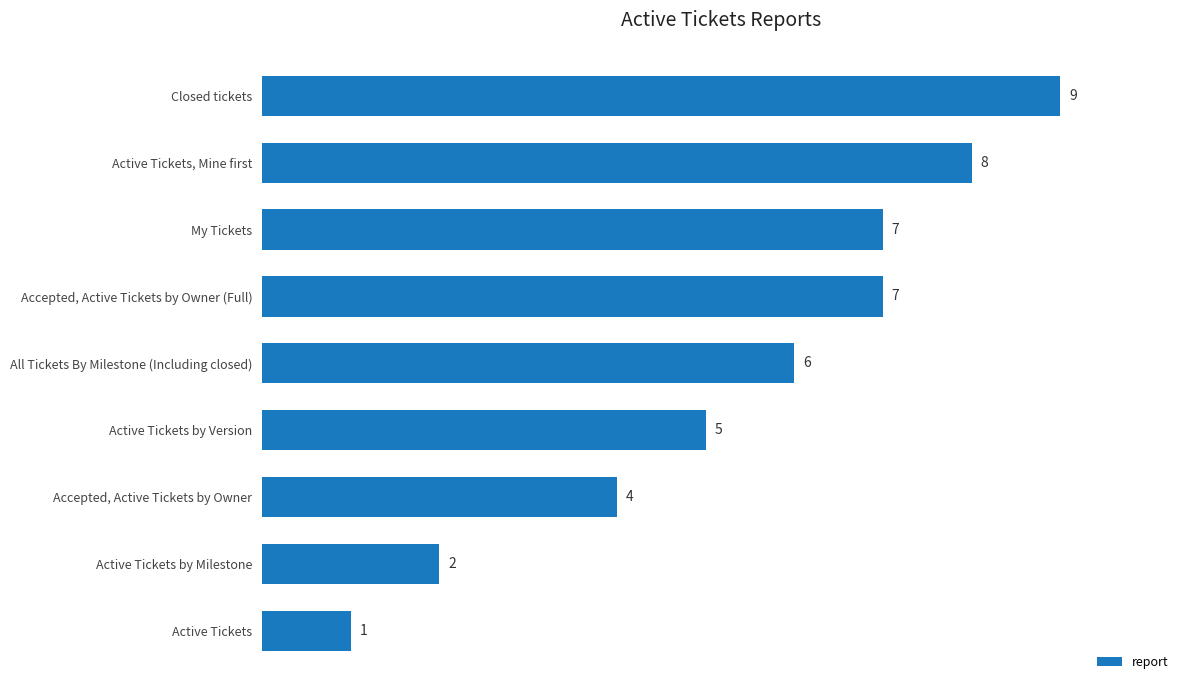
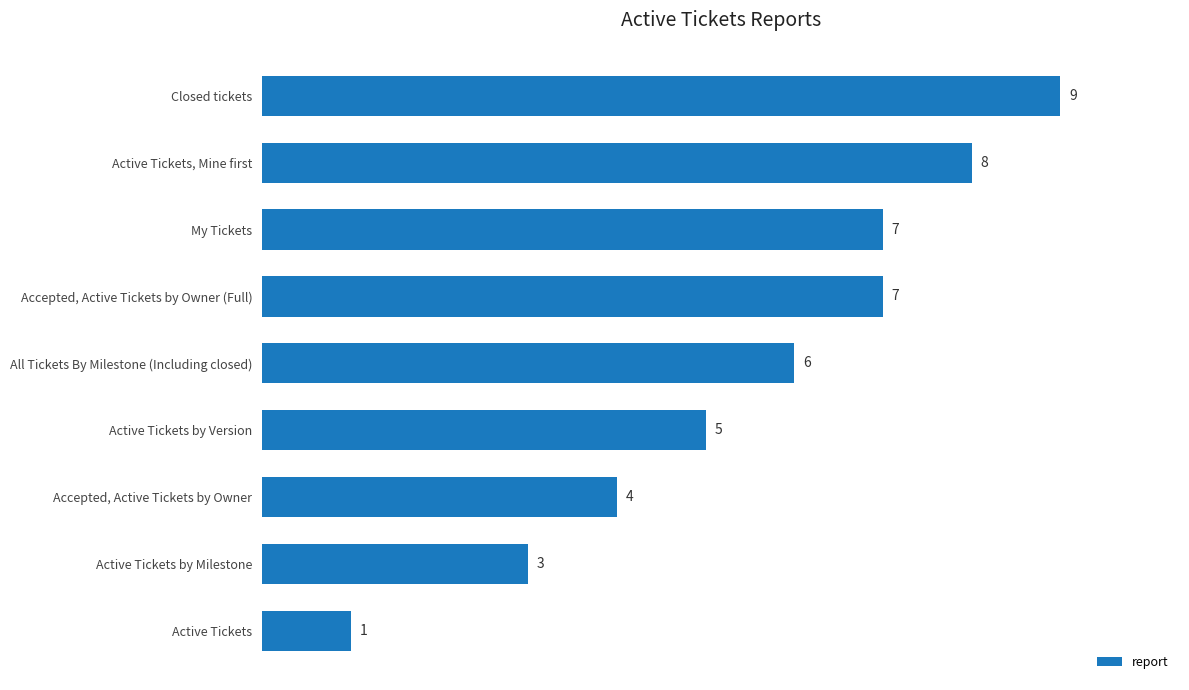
  {
    "Closed tickets": 9,
    "Active Tickets, Mine first": 8,
    "My Tickets": 7,
    "Accepted, Active Tickets by Owner (Full)": 7,
    "All Tickets By Milestone (Including closed)": 6,
    "Active Tickets by Version": 5,
    "Accepted, Active Tickets by Owner": 4,
-   "Active Tickets by Milestone": 2,
+   "Active Tickets by Milestone": 3,
    "Active Tickets": 1
  }
